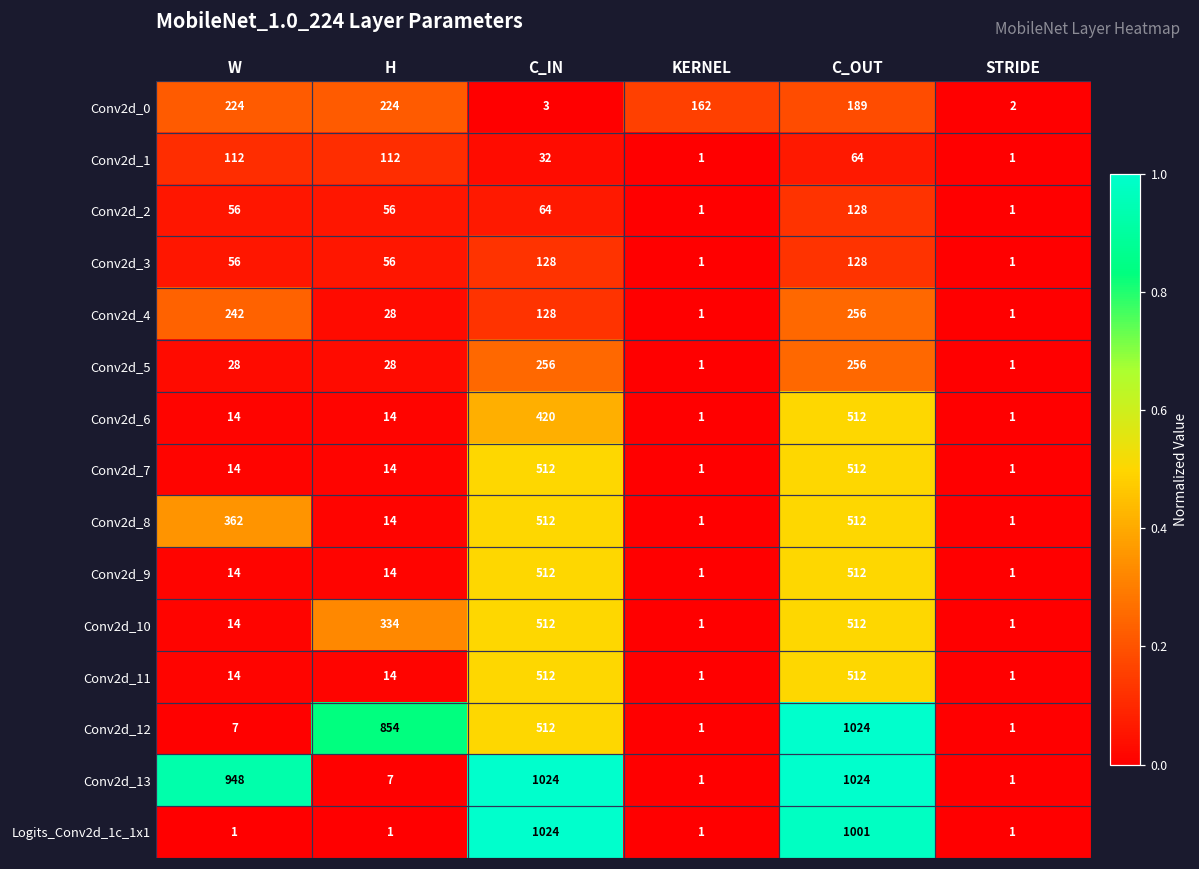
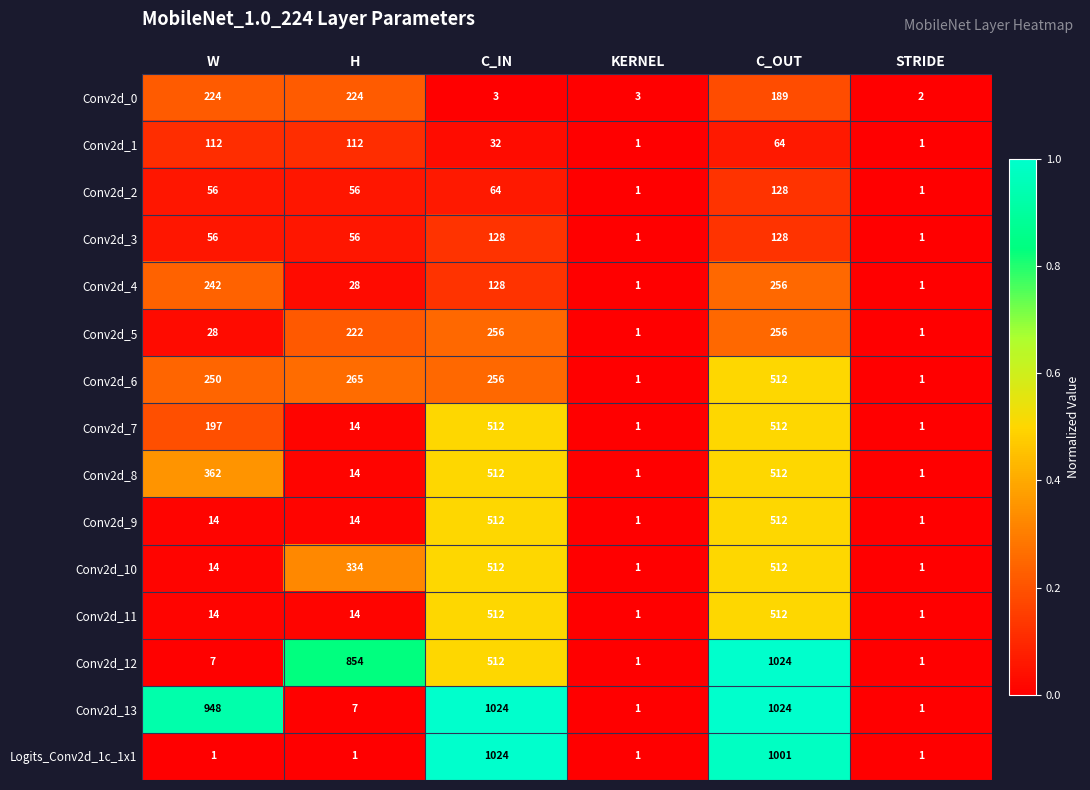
  {
    "Conv2d_0": {
      "W": 224,
      "H": 224,
      "C_IN": 3,
-     "KERNEL": 162,
+     "KERNEL": 3,
      "C_OUT": 189,
      "STRIDE": 2
    },
    "Conv2d_1": {
      "W": 112,
      "H": 112,
      "C_IN": 32,
      "KERNEL": 1,
      "C_OUT": 64,
      "STRIDE": 1
    },
    "Conv2d_2": {
      "W": 56,
      "H": 56,
      "C_IN": 64,
      "KERNEL": 1,
      "C_OUT": 128,
      "STRIDE": 1
    },
    "Conv2d_3": {
      "W": 56,
      "H": 56,
      "C_IN": 128,
      "KERNEL": 1,
      "C_OUT": 128,
      "STRIDE": 1
    },
    "Conv2d_4": {
      "W": 242,
      "H": 28,
      "C_IN": 128,
      "KERNEL": 1,
      "C_OUT": 256,
      "STRIDE": 1
    },
    "Conv2d_5": {
      "W": 28,
-     "H": 28,
+     "H": 222,
      "C_IN": 256,
      "KERNEL": 1,
      "C_OUT": 256,
      "STRIDE": 1
    },
    "Conv2d_6": {
-     "W": 14,
-     "H": 14,
-     "C_IN": 420,
+     "W": 250,
+     "H": 265,
+     "C_IN": 256,
      "KERNEL": 1,
      "C_OUT": 512,
      "STRIDE": 1
    },
    "Conv2d_7": {
-     "W": 14,
+     "W": 197,
      "H": 14,
      "C_IN": 512,
      "KERNEL": 1,
      "C_OUT": 512,
      "STRIDE": 1
    },
    "Conv2d_8": {
      "W": 362,
      "H": 14,
      "C_IN": 512,
      "KERNEL": 1,
      "C_OUT": 512,
      "STRIDE": 1
    },
    "Conv2d_9": {
      "W": 14,
      "H": 14,
      "C_IN": 512,
      "KERNEL": 1,
      "C_OUT": 512,
      "STRIDE": 1
    },
    "Conv2d_10": {
      "W": 14,
      "H": 334,
      "C_IN": 512,
      "KERNEL": 1,
      "C_OUT": 512,
      "STRIDE": 1
    },
    "Conv2d_11": {
      "W": 14,
      "H": 14,
      "C_IN": 512,
      "KERNEL": 1,
      "C_OUT": 512,
      "STRIDE": 1
    },
    "Conv2d_12": {
      "W": 7,
      "H": 854,
      "C_IN": 512,
      "KERNEL": 1,
      "C_OUT": 1024,
      "STRIDE": 1
    },
    "Conv2d_13": {
      "W": 948,
      "H": 7,
      "C_IN": 1024,
      "KERNEL": 1,
      "C_OUT": 1024,
      "STRIDE": 1
    },
    "Logits_Conv2d_1c_1x1": {
      "W": 1,
      "H": 1,
      "C_IN": 1024,
      "KERNEL": 1,
      "C_OUT": 1001,
      "STRIDE": 1
    }
  }
